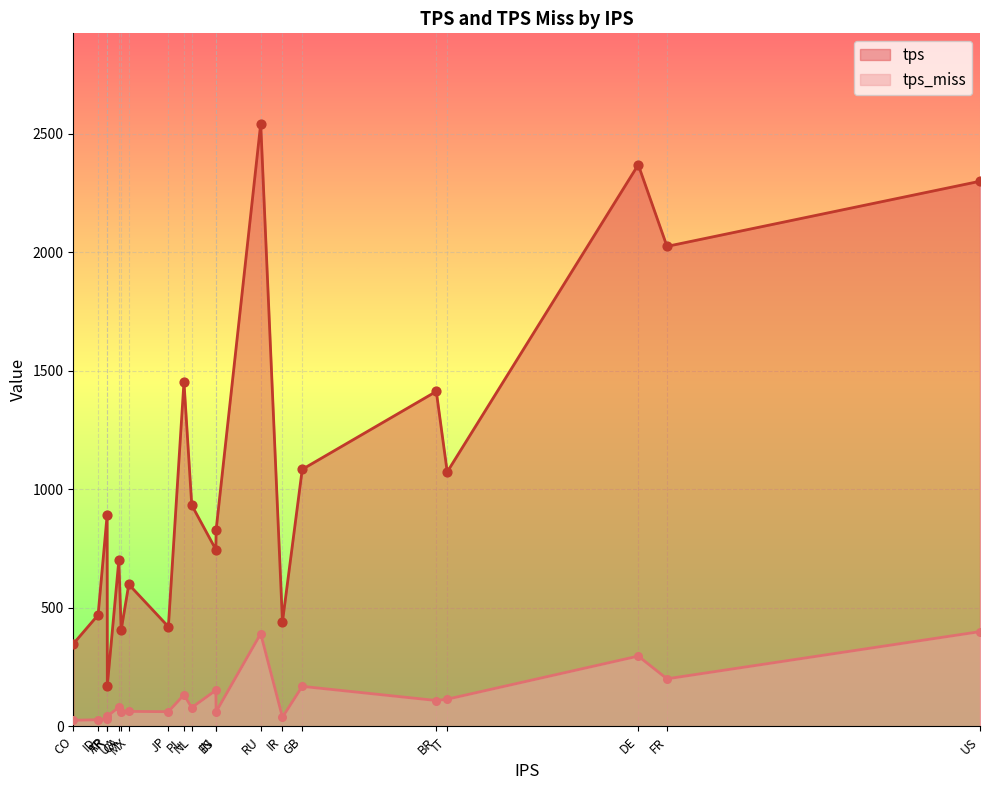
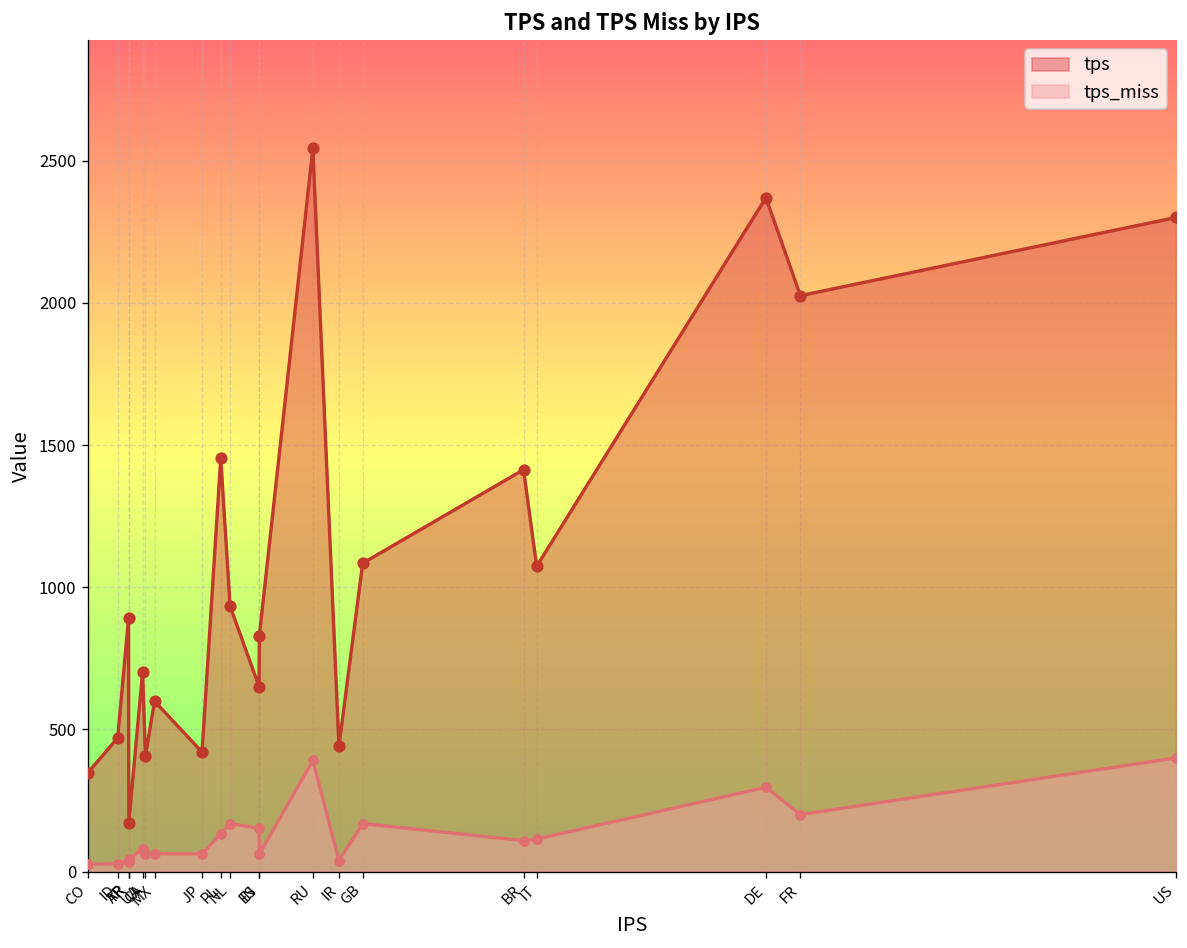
  {
    "tps": {
      "CO": 350,
      "ID": 470,
      "AR": 890,
      "TR": 170,
      "UA": 700,
      "CA": 410,
      "MX": 600,
      "JP": 420,
      "PL": 1450,
      "NL": 930,
-     "IN": 750,
+     "IN": 650,
      "ES": 830,
      "RU": 2540,
      "IR": 440,
      "GB": 1080,
      "BR": 1410,
      "IT": 1070,
      "DE": 2370,
      "FR": 2030,
      "US": 2300
    },
    "tps_miss": {
      "CO": 30,
      "ID": 30,
      "AR": 30,
      "TR": 40,
      "UA": 80,
      "CA": 60,
      "MX": 60,
      "JP": 60,
      "PL": 130,
-     "NL": 80,
+     "NL": 170,
      "IN": 150,
      "ES": 60,
      "RU": 390,
      "IR": 40,
      "GB": 170,
      "BR": 110,
      "IT": 110,
      "DE": 300,
      "FR": 200,
      "US": 400
    }
  }
